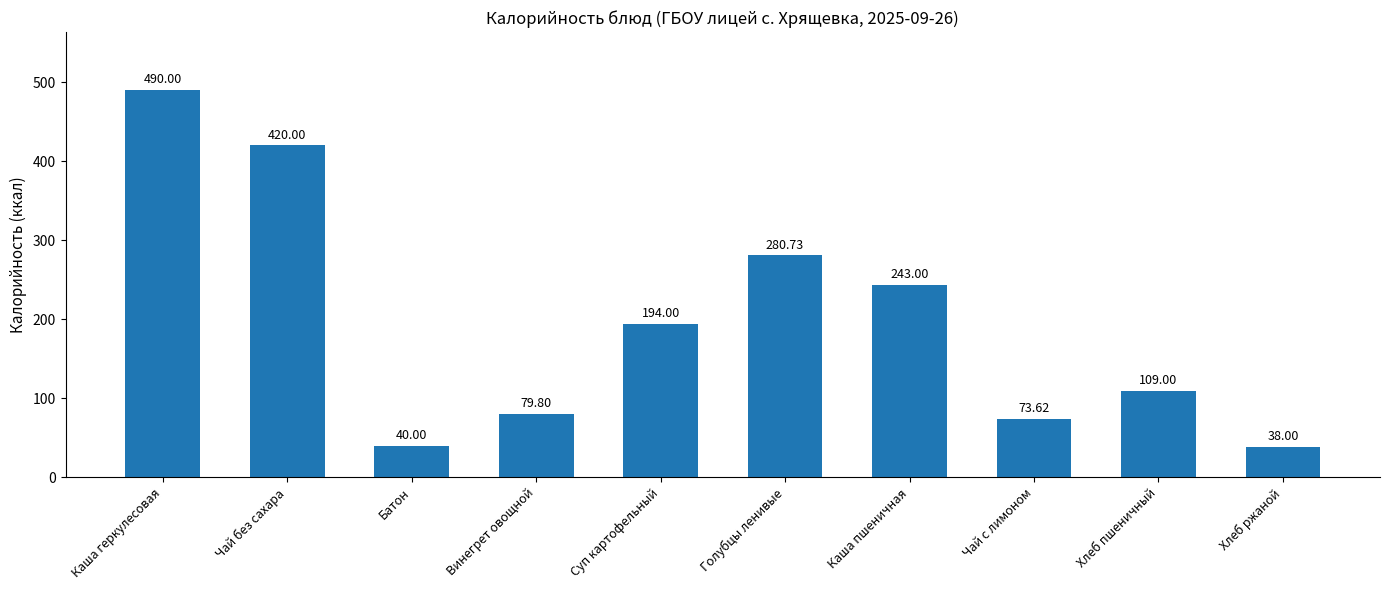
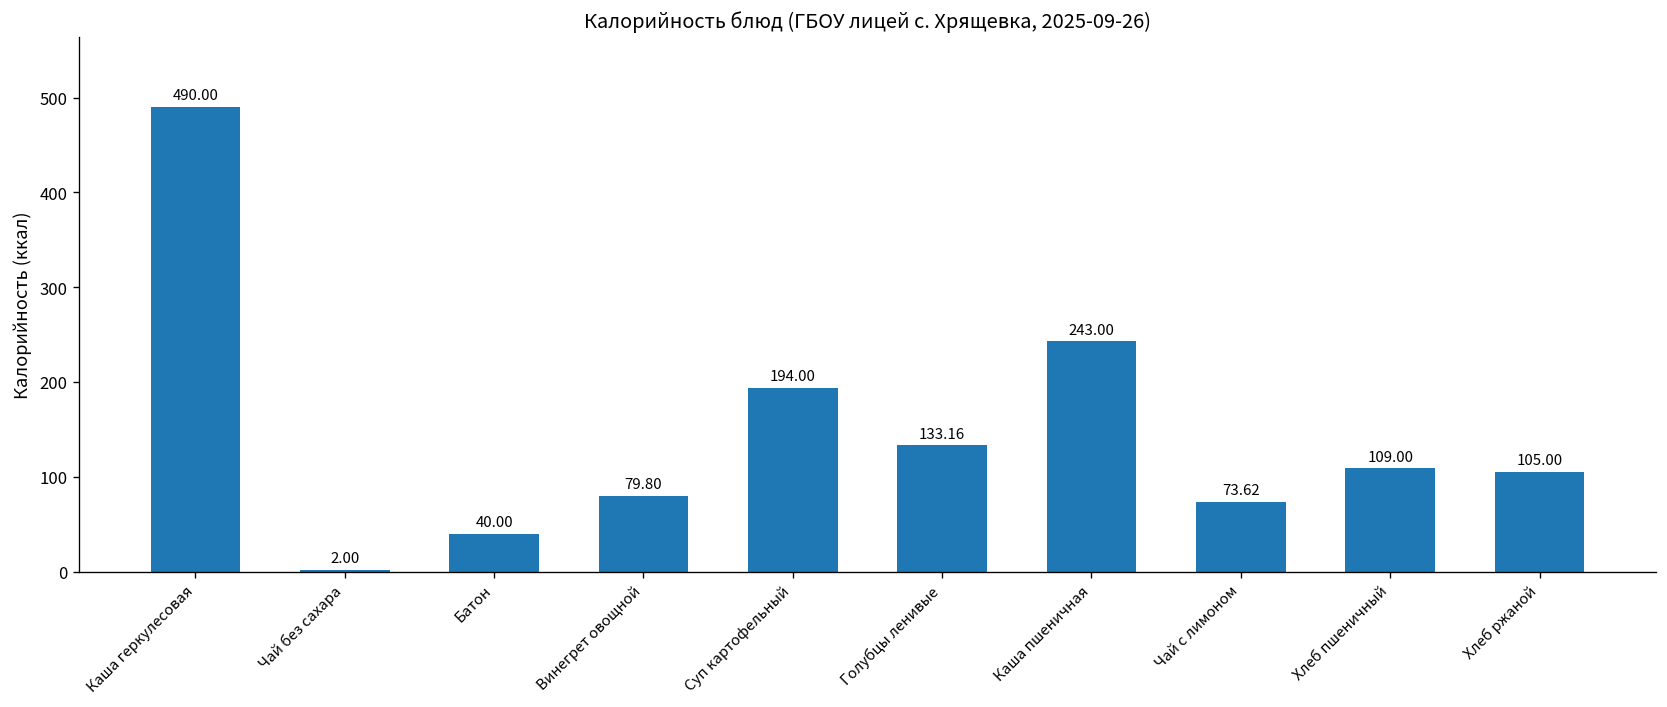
  {
    "Каша геркулесовая": 490.00,
-   "Чай без сахара": 420.00,
+   "Чай без сахара": 2.00,
    "Батон": 40.00,
    "Винегрет овощной": 79.80,
    "Суп картофельный": 194.00,
-   "Голубцы ленивые": 280.73,
+   "Голубцы ленивые": 133.16,
    "Каша пшеничная": 243.00,
    "Чай с лимоном": 73.62,
    "Хлеб пшеничный": 109.00,
-   "Хлеб ржаной": 38.00
+   "Хлеб ржаной": 105.00
  }
